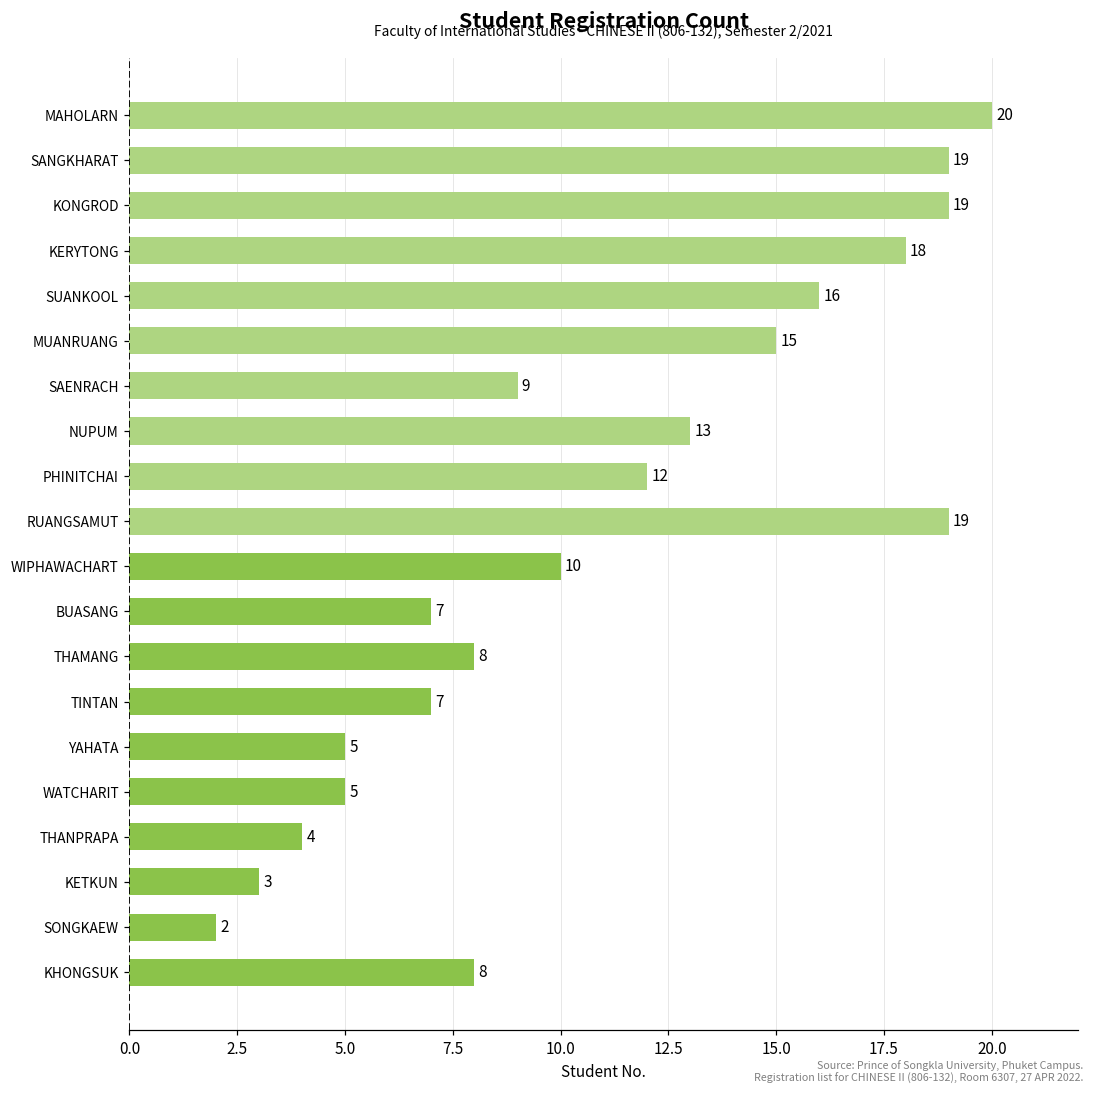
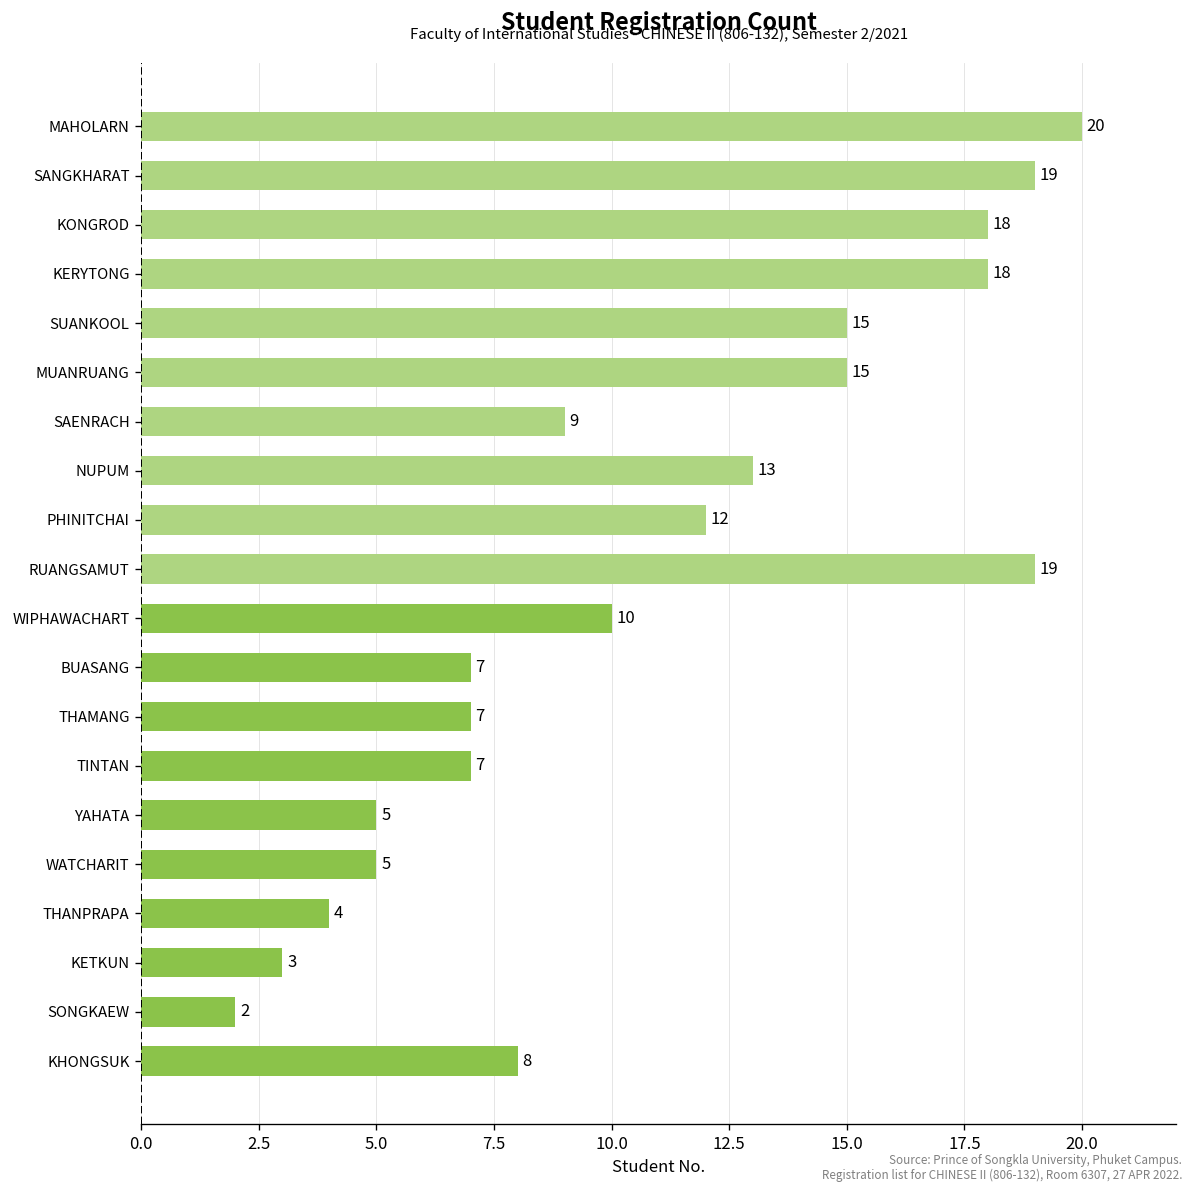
  {
    "MAHOLARN": 20,
    "SANGKHARAT": 19,
-   "KONGROD": 19,
+   "KONGROD": 18,
    "KERYTONG": 18,
-   "SUANKOOL": 16,
+   "SUANKOOL": 15,
    "MUANRUANG": 15,
    "SAENRACH": 9,
    "NUPUM": 13,
    "PHINITCHAI": 12,
    "RUANGSAMUT": 19,
    "WIPHAWACHART": 10,
    "BUASANG": 7,
-   "THAMANG": 8,
+   "THAMANG": 7,
    "TINTAN": 7,
    "YAHATA": 5,
    "WATCHARIT": 5,
    "THANPRAPA": 4,
    "KETKUN": 3,
    "SONGKAEW": 2,
    "KHONGSUK": 8
  }
